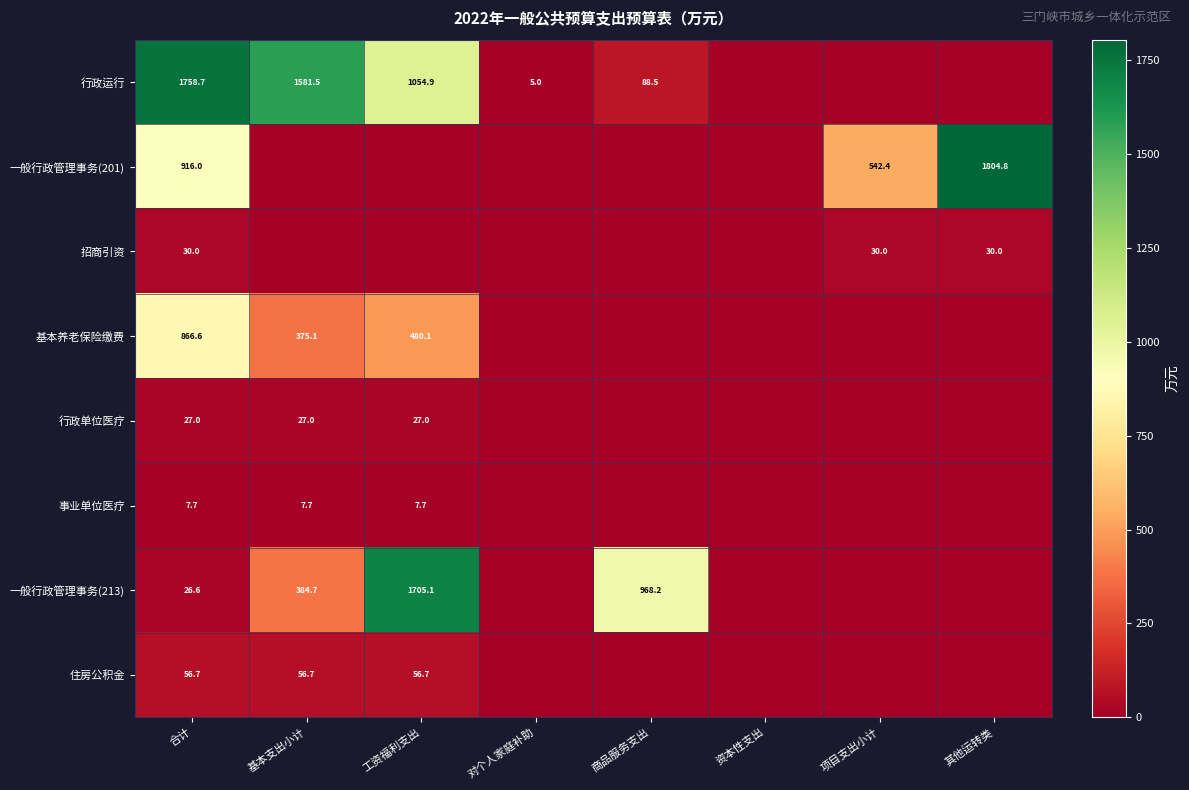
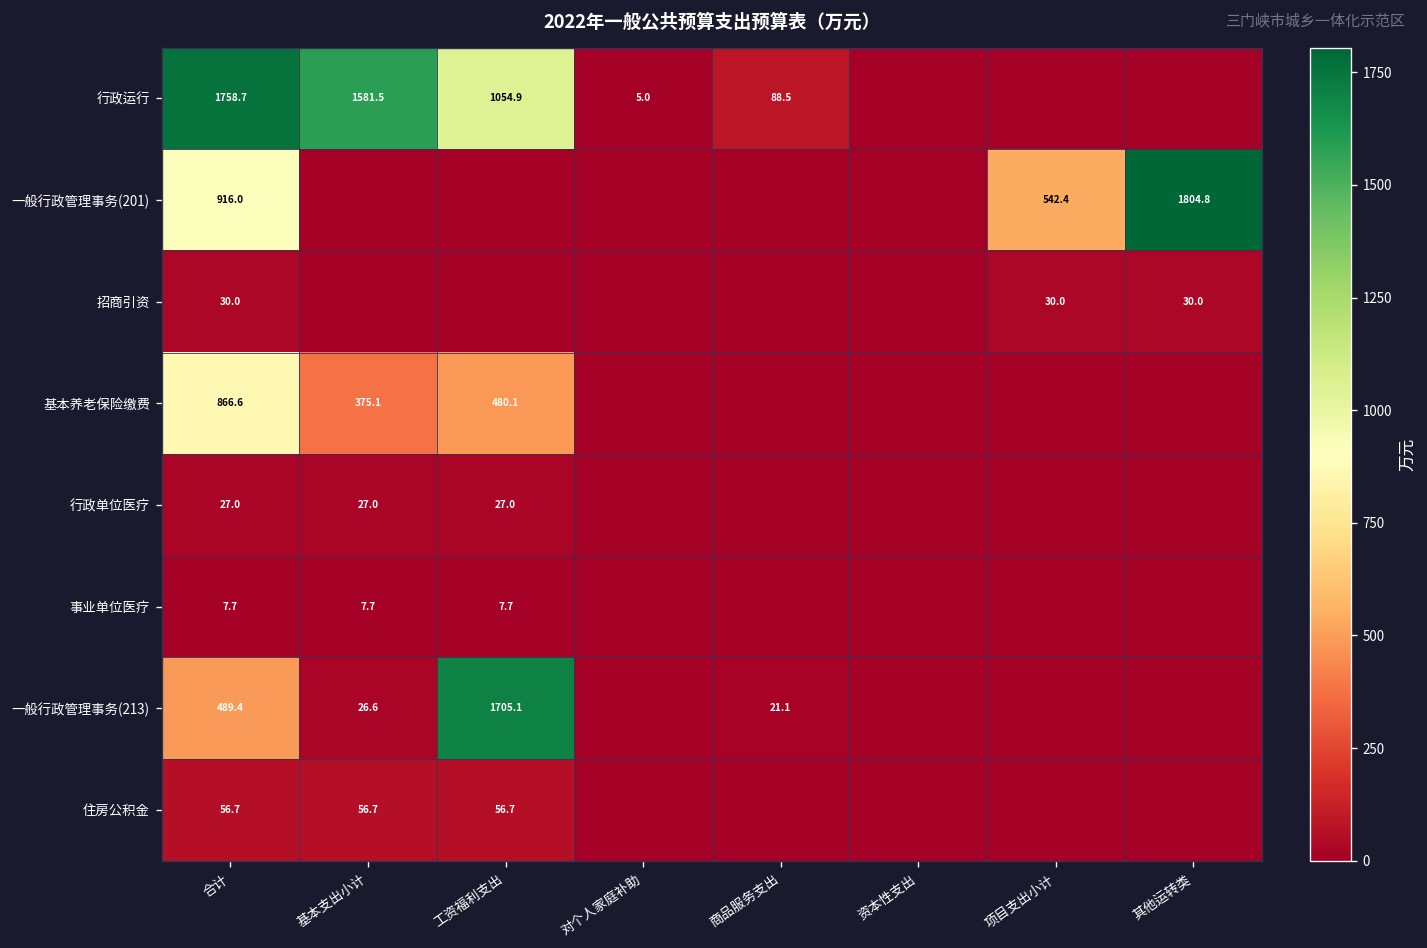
  {
    "行政运行": {
      "合计": 1758.7,
      "基本支出小计": 1581.5,
      "工资福利支出": 1054.9,
      "对个人家庭补助": 5.0,
      "商品服务支出": 88.5
    },
    "一般行政管理事务(201)": {
      "合计": 916.0,
      "项目支出小计": 542.4,
      "其他运转类": 1804.8
    },
    "招商引资": {
      "合计": 30.0,
      "项目支出小计": 30.0,
      "其他运转类": 30.0
    },
    "基本养老保险缴费": {
      "合计": 866.6,
      "基本支出小计": 375.1,
      "工资福利支出": 480.1
    },
    "行政单位医疗": {
      "合计": 27.0,
      "基本支出小计": 27.0,
      "工资福利支出": 27.0
    },
    "事业单位医疗": {
      "合计": 7.7,
      "基本支出小计": 7.7,
      "工资福利支出": 7.7
    },
    "一般行政管理事务(213)": {
-     "合计": 26.6,
-     "基本支出小计": 384.7,
+     "合计": 489.4,
+     "基本支出小计": 26.6,
      "工资福利支出": 1705.1,
-     "商品服务支出": 968.2
+     "商品服务支出": 21.1
    },
    "住房公积金": {
      "合计": 56.7,
      "基本支出小计": 56.7,
      "工资福利支出": 56.7
    }
  }
